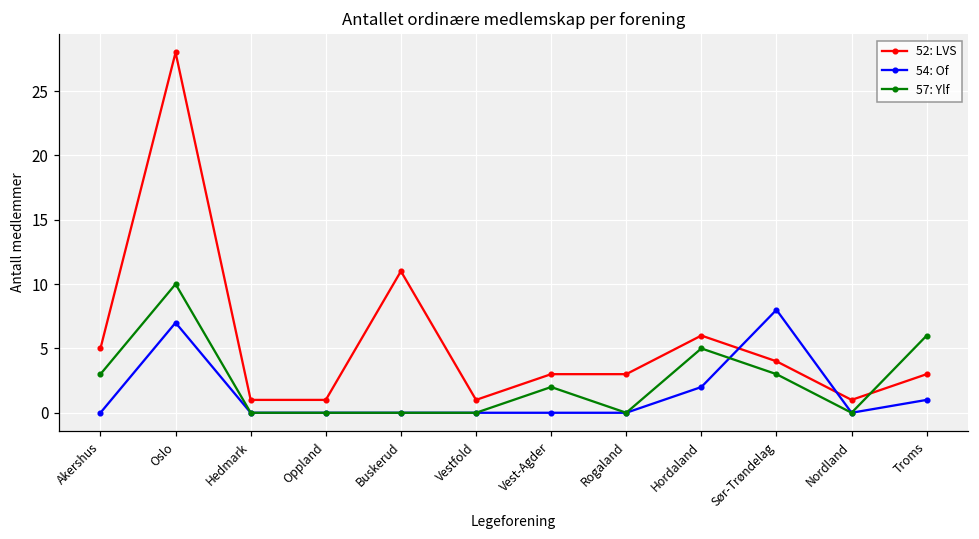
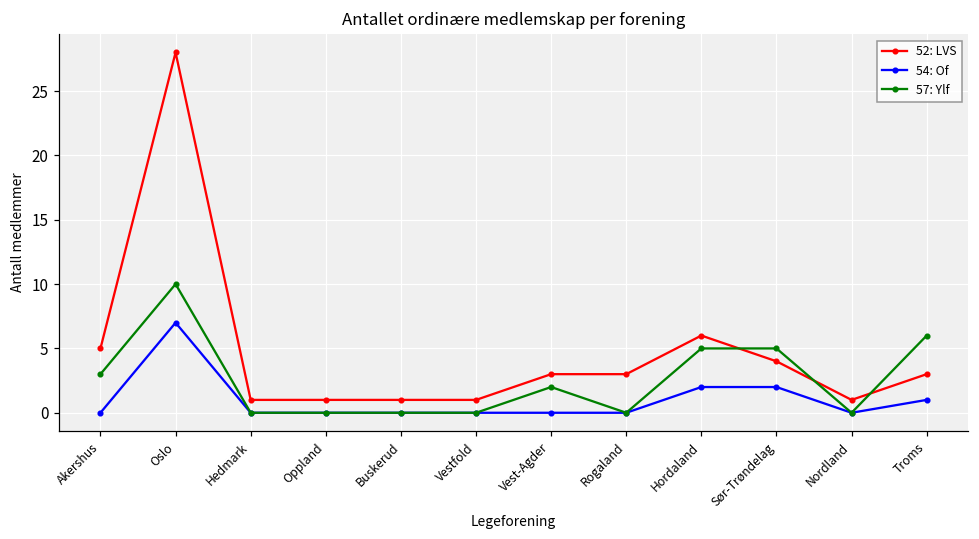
  {
    "52: LVS": {
      "Akershus": 5,
      "Oslo": 28,
      "Hedmark": 1,
      "Oppland": 1,
-     "Buskerud": 11,
+     "Buskerud": 1,
      "Vestfold": 1,
      "Vest-Agder": 3,
      "Rogaland": 3,
      "Hordaland": 6,
      "Sør-Trøndelag": 4,
      "Nordland": 1,
      "Troms": 3
    },
    "54: Of": {
      "Akershus": 0,
      "Oslo": 7,
      "Vest-Agder": 0,
      "Hordaland": 2,
-     "Sør-Trøndelag": 8,
+     "Sør-Trøndelag": 2,
      "Troms": 1
    },
    "57: Ylf": {
      "Akershus": 3,
      "Oslo": 10,
      "Vest-Agder": 2,
      "Hordaland": 5,
-     "Sør-Trøndelag": 3,
+     "Sør-Trøndelag": 5,
      "Troms": 6
    }
  }
